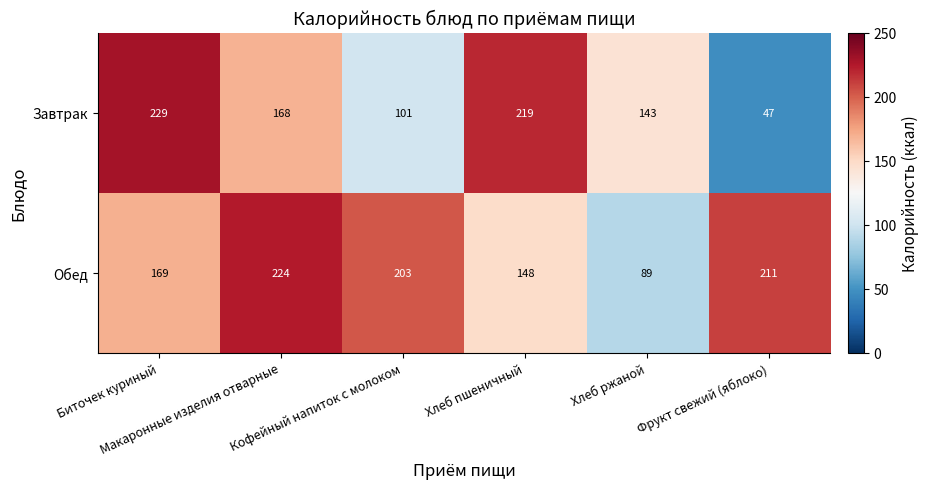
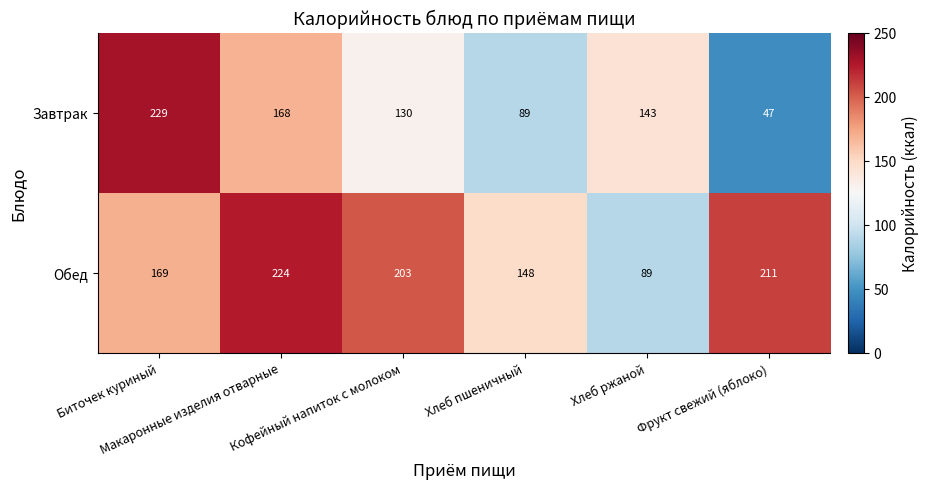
  {
    "Завтрак": {
      "Биточек куриный": 229,
      "Макаронные изделия отварные": 168,
-     "Кофейный напиток с молоком": 101,
-     "Хлеб пшеничный": 219,
+     "Кофейный напиток с молоком": 130,
+     "Хлеб пшеничный": 89,
      "Хлеб ржаной": 143,
      "Фрукт свежий (яблоко)": 47
    },
    "Обед": {
      "Биточек куриный": 169,
      "Макаронные изделия отварные": 224,
      "Кофейный напиток с молоком": 203,
      "Хлеб пшеничный": 148,
      "Хлеб ржаной": 89,
      "Фрукт свежий (яблоко)": 211
    }
  }
